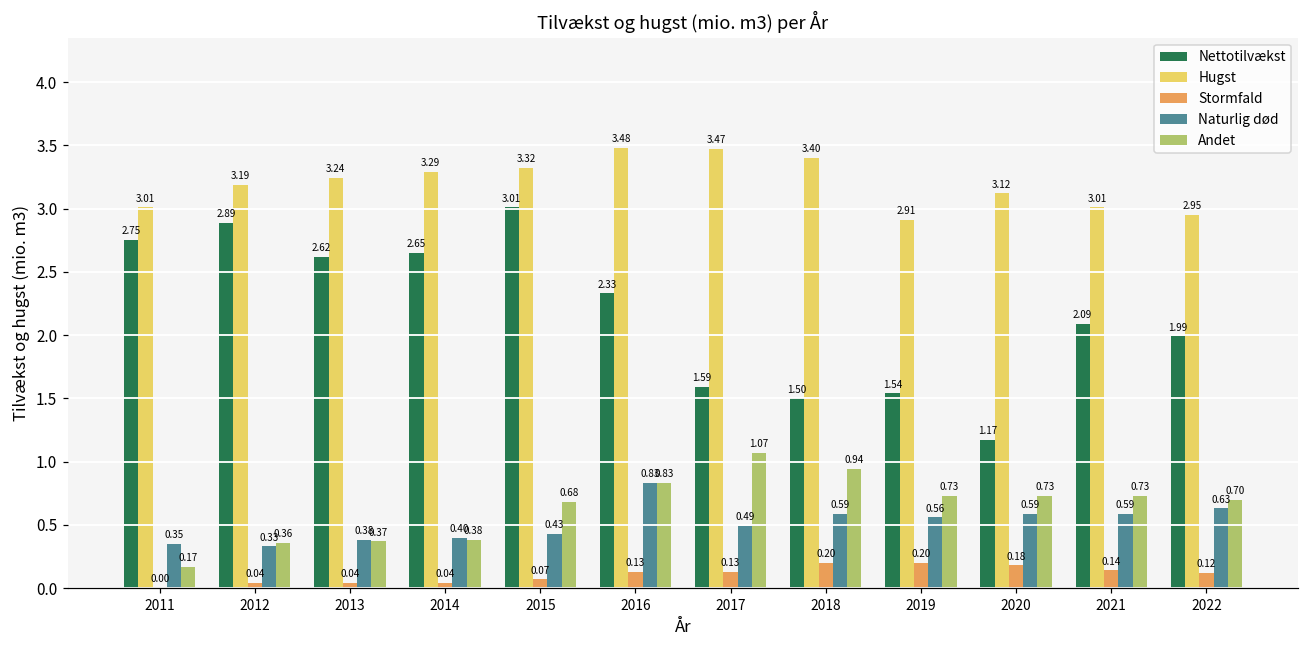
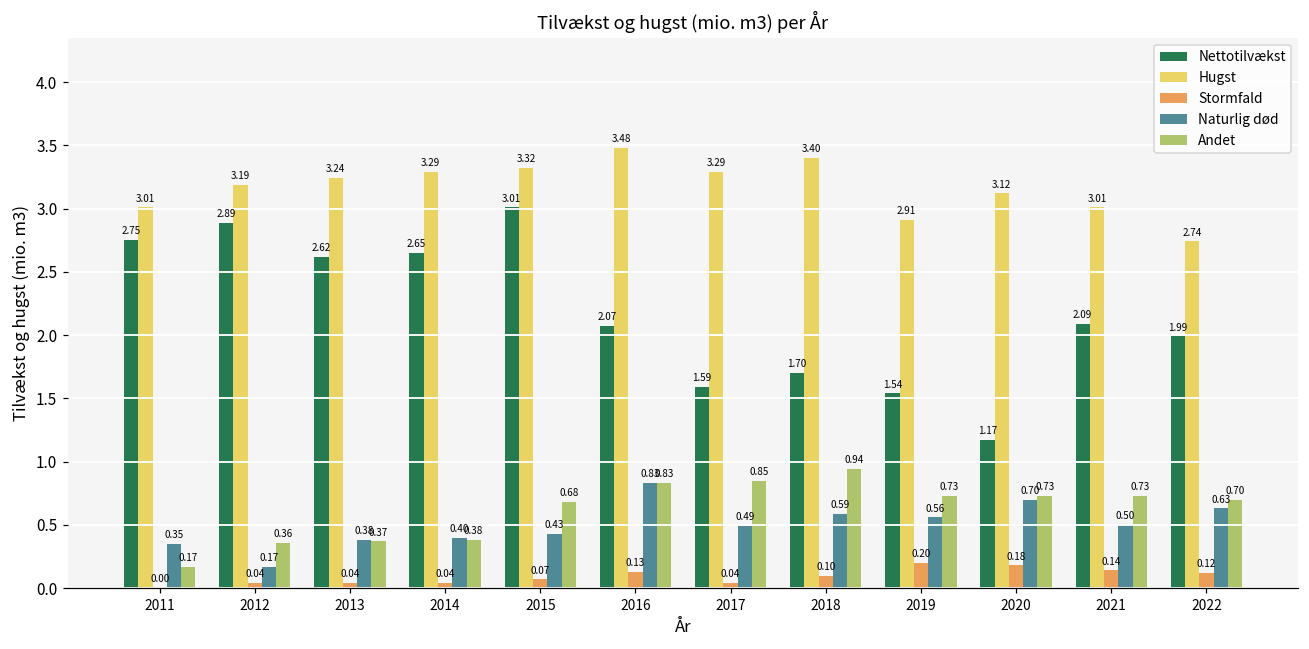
  {
    "Nettotilvækst": {
      "2011": 2.75,
      "2012": 2.89,
      "2013": 2.62,
      "2014": 2.65,
      "2015": 3.01,
-     "2016": 2.33,
+     "2016": 2.07,
      "2017": 1.59,
-     "2018": 1.50,
+     "2018": 1.70,
      "2019": 1.54,
      "2020": 1.17,
      "2021": 2.09,
      "2022": 1.99
    },
    "Hugst": {
      "2011": 3.01,
      "2012": 3.19,
      "2013": 3.24,
      "2014": 3.29,
      "2015": 3.32,
      "2016": 3.48,
-     "2017": 3.47,
+     "2017": 3.29,
      "2018": 3.40,
      "2019": 2.91,
      "2020": 3.12,
      "2021": 3.01,
-     "2022": 2.95
+     "2022": 2.74
    },
    "Stormfald": {
      "2011": 0.00,
      "2012": 0.04,
      "2013": 0.04,
      "2014": 0.04,
      "2015": 0.07,
      "2016": 0.13,
-     "2017": 0.13,
-     "2018": 0.20,
+     "2017": 0.04,
+     "2018": 0.10,
      "2019": 0.20,
      "2020": 0.18,
      "2021": 0.14,
      "2022": 0.12
    },
    "Naturlig død": {
      "2011": 0.35,
-     "2012": 0.33,
+     "2012": 0.17,
      "2015": 0.43,
      "2017": 0.49,
      "2018": 0.59,
      "2019": 0.56,
-     "2020": 0.59,
-     "2021": 0.59,
+     "2020": 0.70,
+     "2021": 0.50,
      "2022": 0.63
    },
    "Andet": {
      "2011": 0.17,
      "2012": 0.36,
      "2015": 0.68,
-     "2017": 1.07,
+     "2017": 0.85,
      "2018": 0.94,
      "2019": 0.73,
      "2021": 0.73,
      "2022": 0.70
    }
  }
